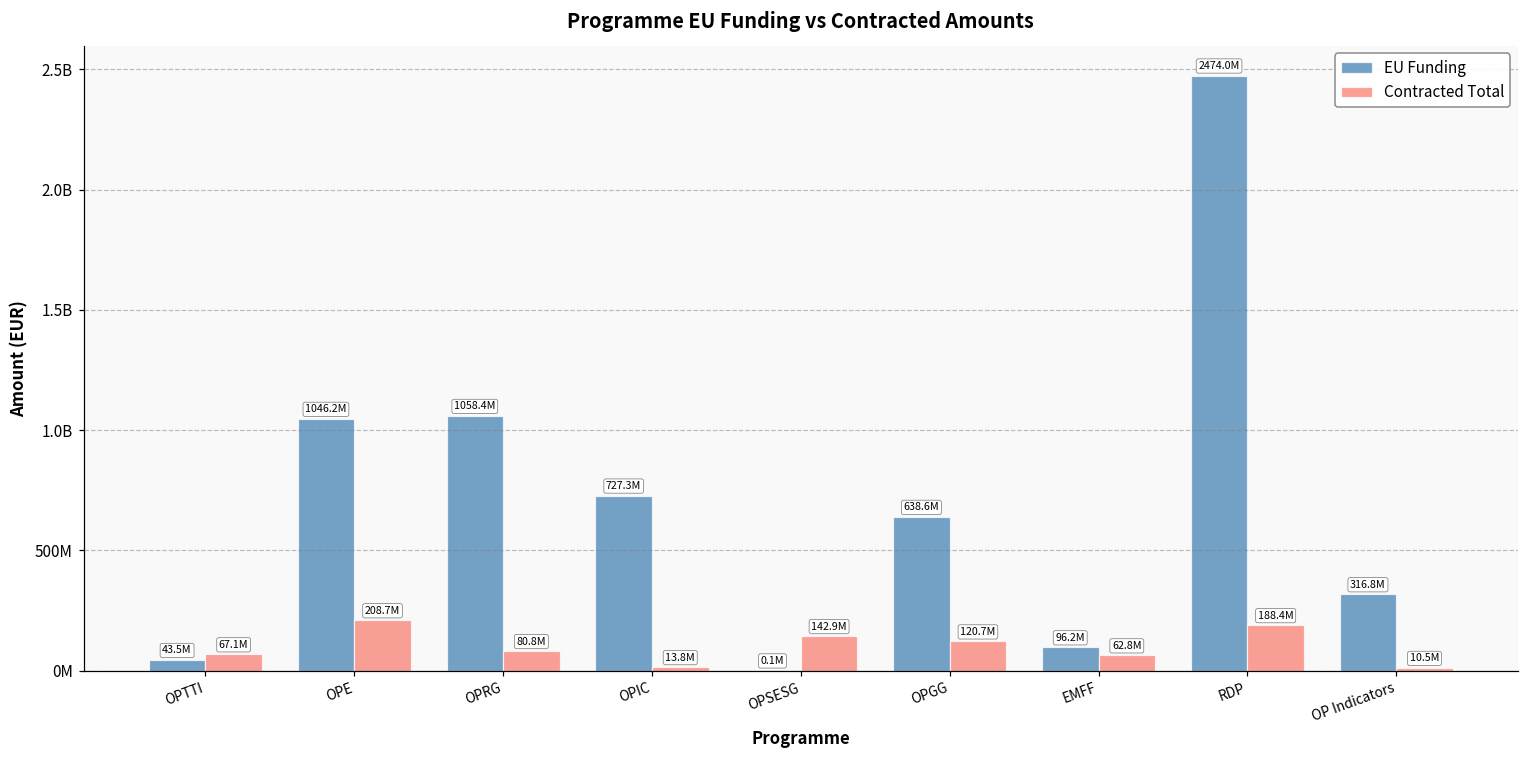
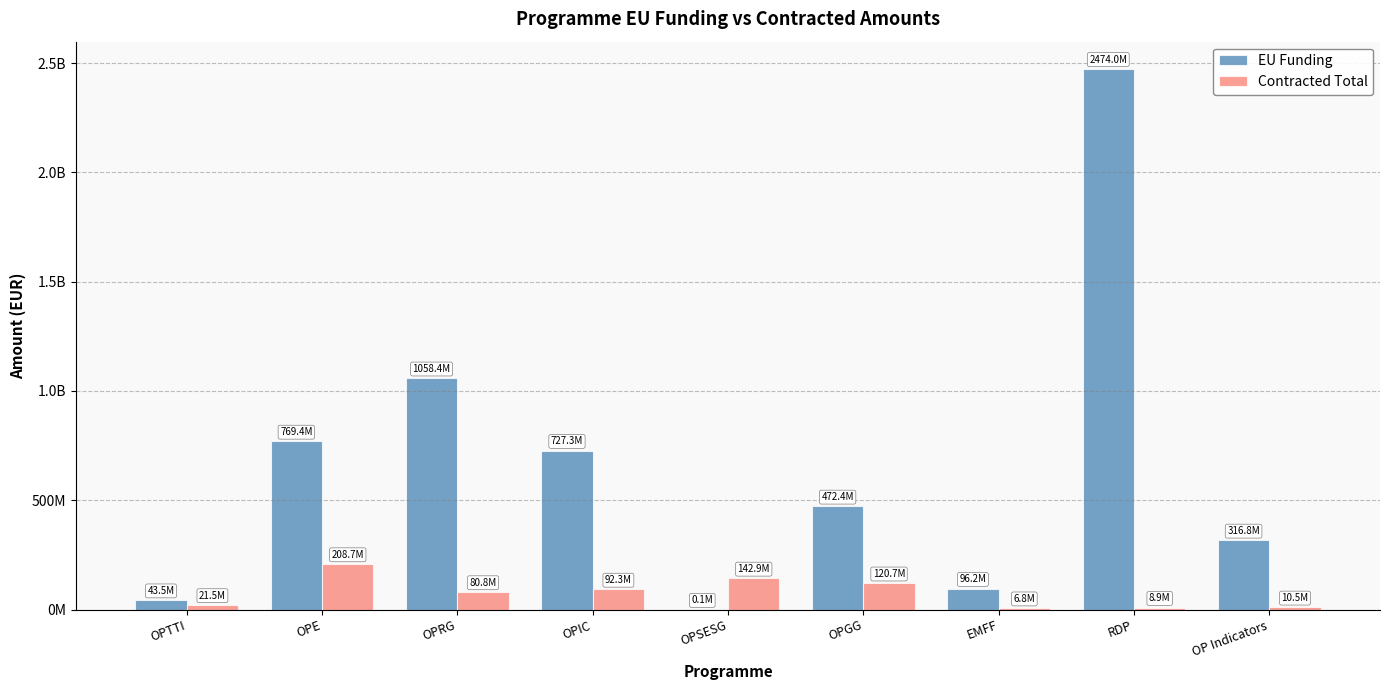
  {
    "EU Funding": {
-     "OPE": "1046.2M",
-     "OPGG": "638.6M"
+     "OPE": "769.4M",
+     "OPGG": "472.4M"
    },
    "Contracted Total": {
-     "OPTTI": "67.1M",
-     "OPIC": "13.8M",
-     "EMFF": "62.8M",
-     "RDP": "188.4M"
+     "OPTTI": "21.5M",
+     "OPIC": "92.3M",
+     "EMFF": "6.8M",
+     "RDP": "8.9M"
    }
  }
